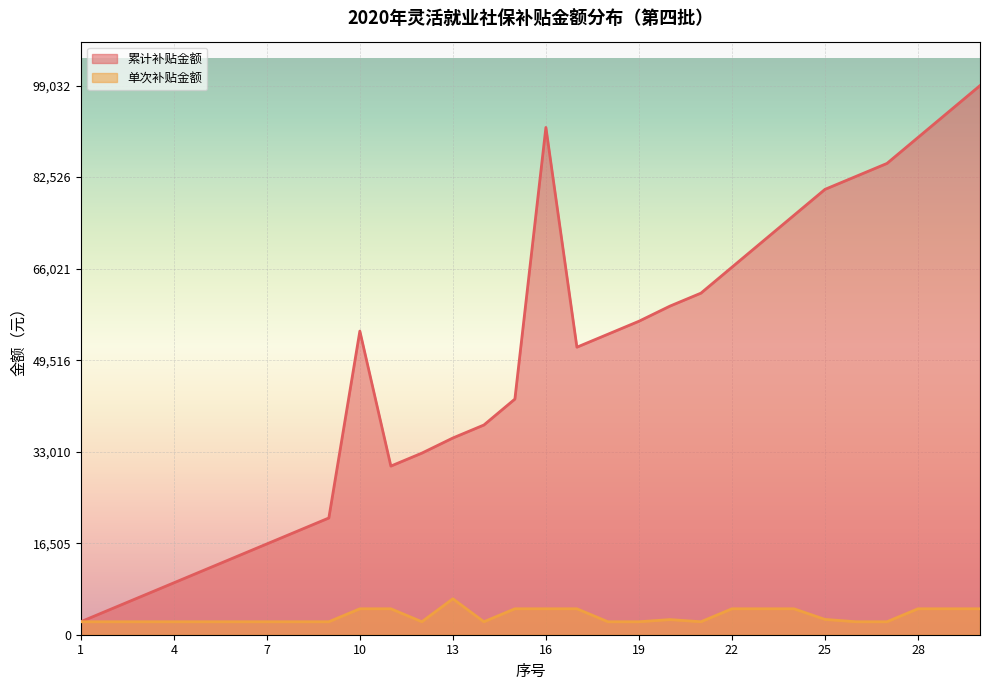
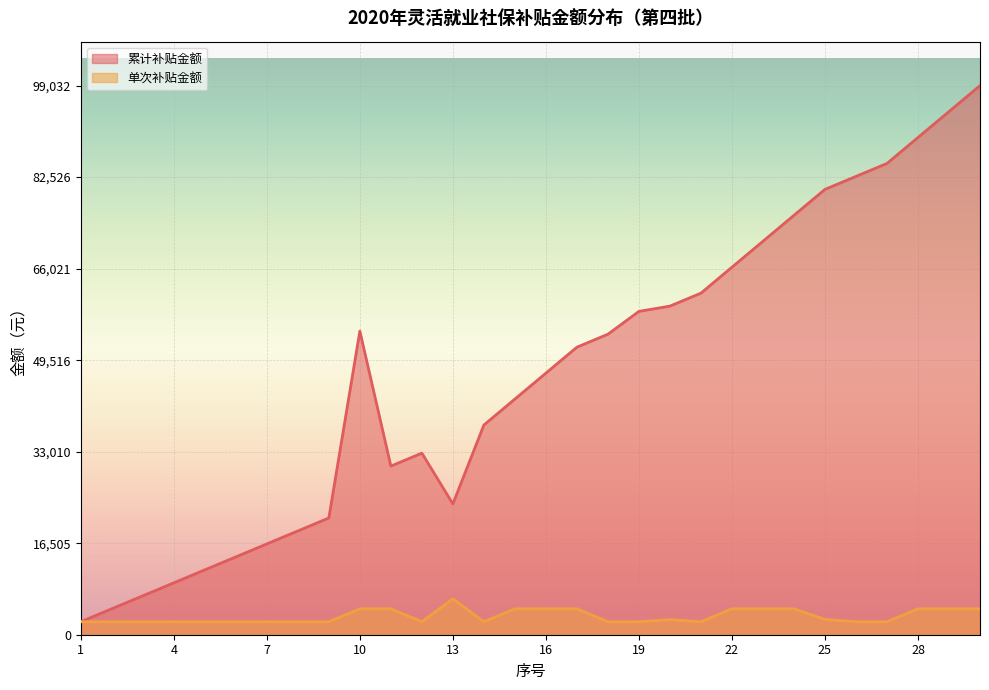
  {
    "累计补贴金额": {
      "4": "9,000",
      "7": "16,000",
      "10": "55,000",
-     "13": "35,000",
-     "16": "91,000",
-     "19": "57,000",
+     "13": "24,000",
+     "16": "47,000",
+     "19": "58,000",
      "22": "66,000",
      "25": "80,000",
      "28": "90,000"
    },
    "单次补贴金额": {
      "4": "2,000",
      "7": "2,000",
      "10": "5,000",
      "13": "6,000",
      "16": "5,000",
      "19": "2,000",
      "22": "5,000",
      "25": "3,000",
      "28": "5,000"
    }
  }
